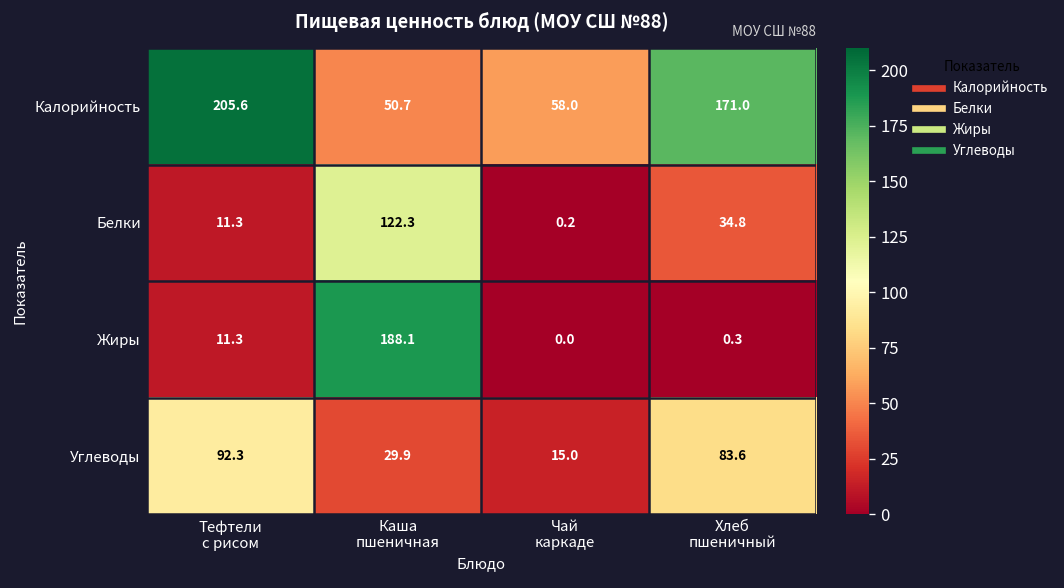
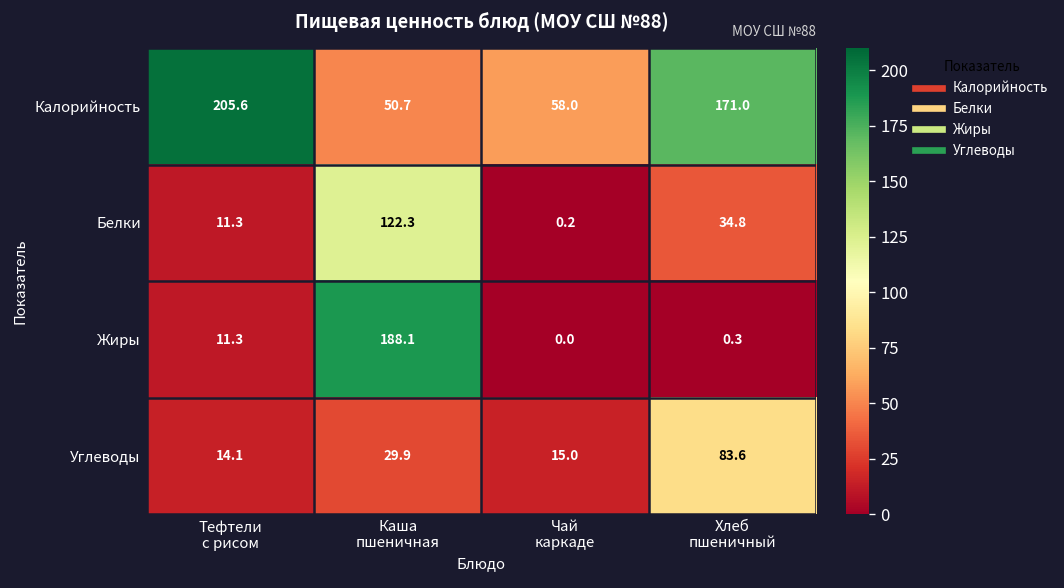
  {
    "Калорийность": {
      "Тефтели с рисом": 205.6,
      "Каша пшеничная": 50.7,
      "Чай каркаде": 58.0,
      "Хлеб пшеничный": 171.0
    },
    "Белки": {
      "Тефтели с рисом": 11.3,
      "Каша пшеничная": 122.3,
      "Чай каркаде": 0.2,
      "Хлеб пшеничный": 34.8
    },
    "Жиры": {
      "Тефтели с рисом": 11.3,
      "Каша пшеничная": 188.1,
      "Чай каркаде": 0.0,
      "Хлеб пшеничный": 0.3
    },
    "Углеводы": {
-     "Тефтели с рисом": 92.3,
+     "Тефтели с рисом": 14.1,
      "Каша пшеничная": 29.9,
      "Чай каркаде": 15.0,
      "Хлеб пшеничный": 83.6
    }
  }
